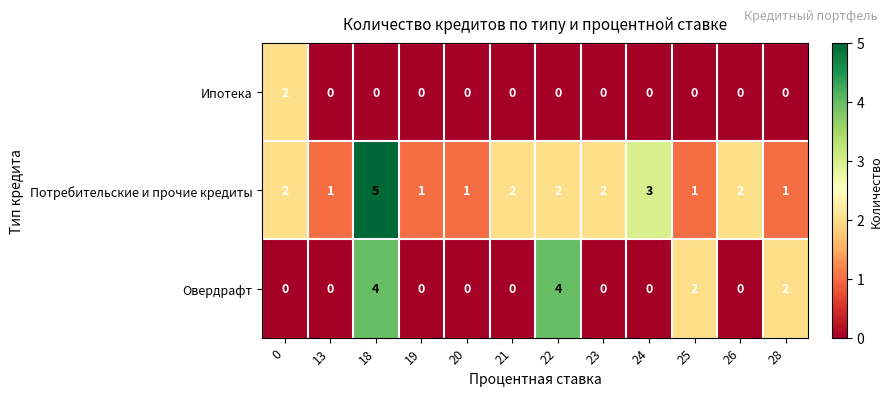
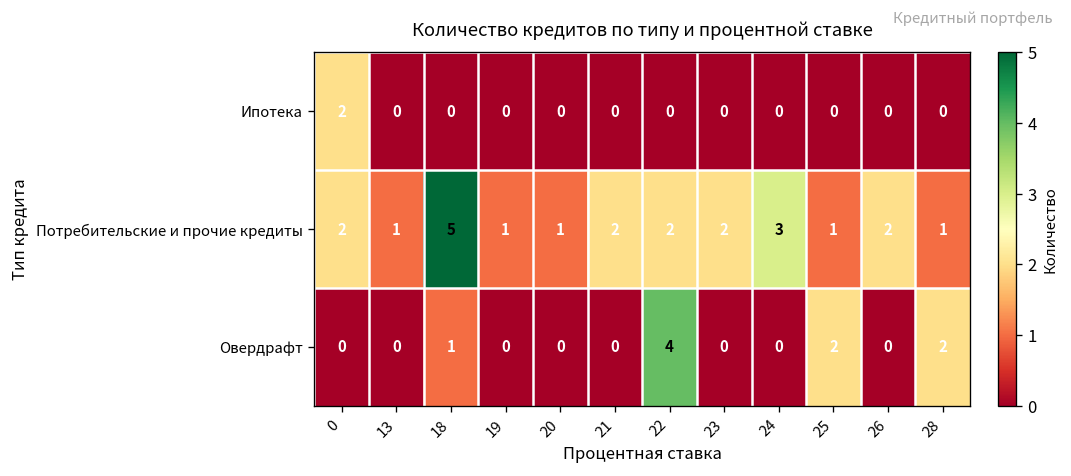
  {
    "Ипотека": {
      "0": 2,
      "13": 0,
      "18": 0,
      "19": 0,
      "20": 0,
      "21": 0,
      "22": 0,
      "23": 0,
      "24": 0,
      "25": 0,
      "26": 0,
      "28": 0
    },
    "Потребительские и прочие кредиты": {
      "0": 2,
      "13": 1,
      "18": 5,
      "19": 1,
      "20": 1,
      "21": 2,
      "22": 2,
      "23": 2,
      "24": 3,
      "25": 1,
      "26": 2,
      "28": 1
    },
    "Овердрафт": {
      "0": 0,
      "13": 0,
-     "18": 4,
+     "18": 1,
      "19": 0,
      "20": 0,
      "21": 0,
      "22": 4,
      "23": 0,
      "24": 0,
      "25": 2,
      "26": 0,
      "28": 2
    }
  }
